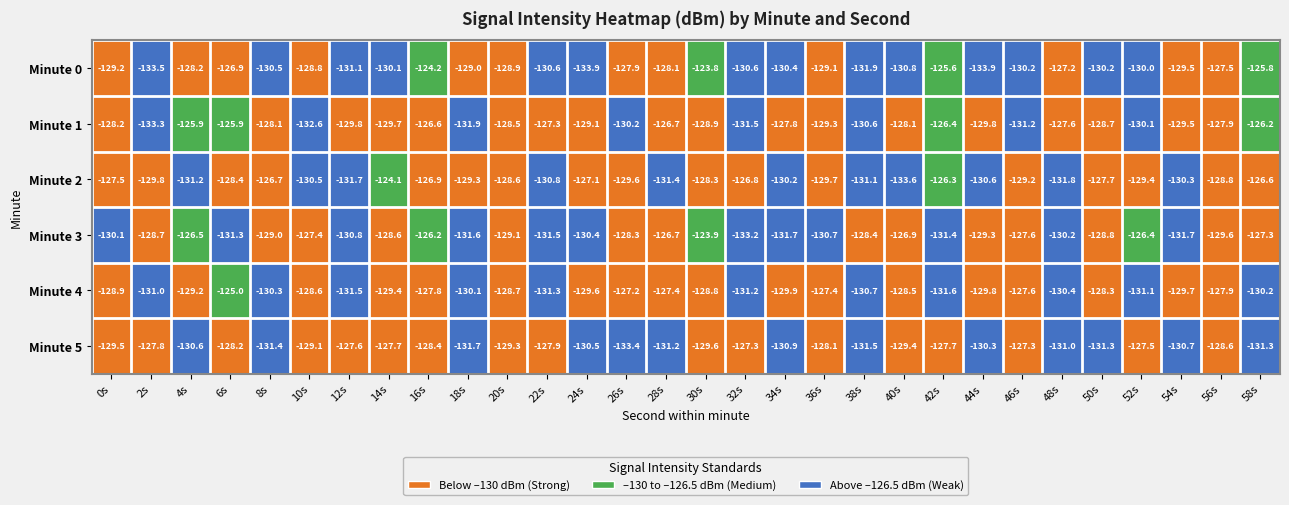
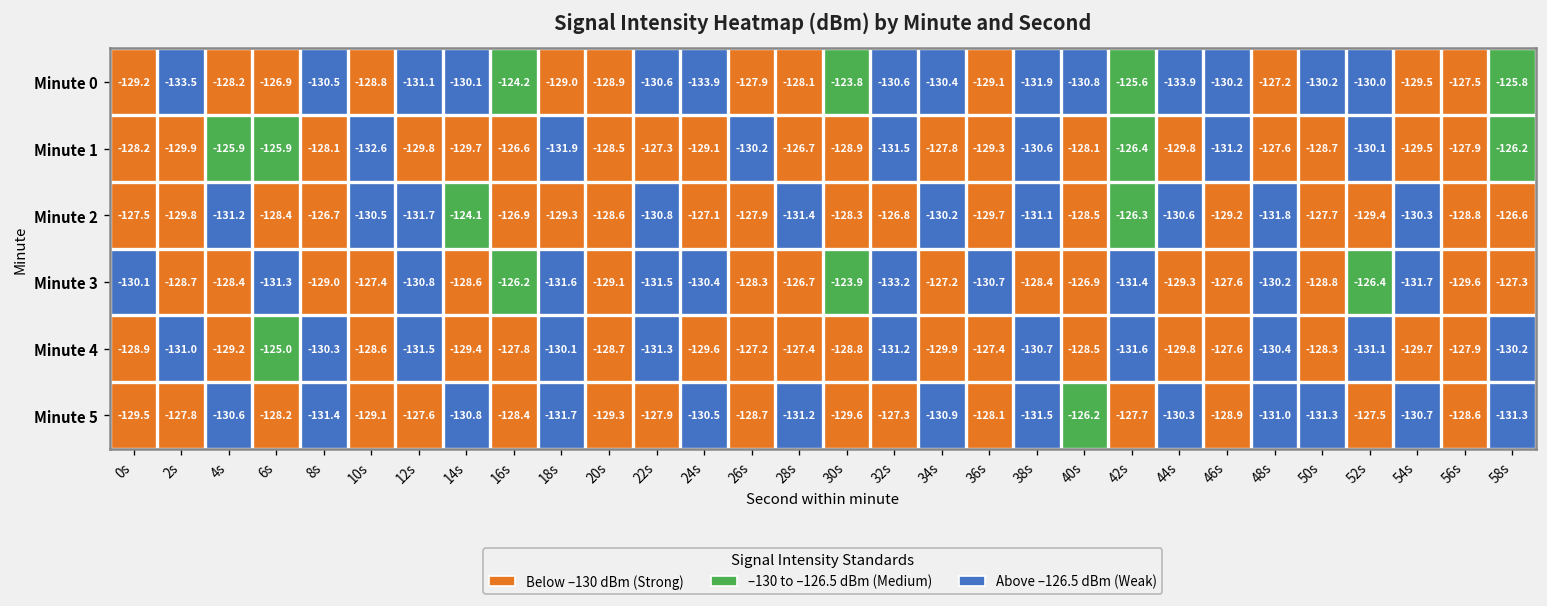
  {
    "Minute 0": {
      "0s": -129.2,
      "2s": -133.5,
      "4s": -128.2,
      "6s": -126.9,
      "8s": -130.5,
      "10s": -128.8,
      "12s": -131.1,
      "14s": -130.1,
      "16s": -124.2,
      "18s": -129.0,
      "20s": -128.9,
      "22s": -130.6,
      "24s": -133.9,
      "26s": -127.9,
      "28s": -128.1,
      "30s": -123.8,
      "32s": -130.6,
      "34s": -130.4,
      "36s": -129.1,
      "38s": -131.9,
      "40s": -130.8,
      "42s": -125.6,
      "44s": -133.9,
      "46s": -130.2,
      "48s": -127.2,
      "50s": -130.2,
      "52s": -130.0,
      "54s": -129.5,
      "56s": -127.5,
      "58s": -125.8
    },
    "Minute 1": {
      "0s": -128.2,
-     "2s": -133.3,
+     "2s": -129.9,
      "4s": -125.9,
      "6s": -125.9,
      "8s": -128.1,
      "10s": -132.6,
      "12s": -129.8,
      "14s": -129.7,
      "16s": -126.6,
      "18s": -131.9,
      "20s": -128.5,
      "22s": -127.3,
      "24s": -129.1,
      "26s": -130.2,
      "28s": -126.7,
      "30s": -128.9,
      "32s": -131.5,
      "34s": -127.8,
      "36s": -129.3,
      "38s": -130.6,
      "40s": -128.1,
      "42s": -126.4,
      "44s": -129.8,
      "46s": -131.2,
      "48s": -127.6,
      "50s": -128.7,
      "52s": -130.1,
      "54s": -129.5,
      "56s": -127.9,
      "58s": -126.2
    },
    "Minute 2": {
      "0s": -127.5,
      "2s": -129.8,
      "4s": -131.2,
      "6s": -128.4,
      "8s": -126.7,
      "10s": -130.5,
      "12s": -131.7,
      "14s": -124.1,
      "16s": -126.9,
      "18s": -129.3,
      "20s": -128.6,
      "22s": -130.8,
      "24s": -127.1,
-     "26s": -129.6,
+     "26s": -127.9,
      "28s": -131.4,
      "30s": -128.3,
      "32s": -126.8,
      "34s": -130.2,
      "36s": -129.7,
      "38s": -131.1,
-     "40s": -133.6,
+     "40s": -128.5,
      "42s": -126.3,
      "44s": -130.6,
      "46s": -129.2,
      "48s": -131.8,
      "50s": -127.7,
      "52s": -129.4,
      "54s": -130.3,
      "56s": -128.8,
      "58s": -126.6
    },
    "Minute 3": {
      "0s": -130.1,
      "2s": -128.7,
-     "4s": -126.5,
+     "4s": -128.4,
      "6s": -131.3,
      "8s": -129.0,
      "10s": -127.4,
      "12s": -130.8,
      "14s": -128.6,
      "16s": -126.2,
      "18s": -131.6,
      "20s": -129.1,
      "22s": -131.5,
      "24s": -130.4,
      "26s": -128.3,
      "28s": -126.7,
      "30s": -123.9,
      "32s": -133.2,
-     "34s": -131.7,
+     "34s": -127.2,
      "36s": -130.7,
      "38s": -128.4,
      "40s": -126.9,
      "42s": -131.4,
      "44s": -129.3,
      "46s": -127.6,
      "48s": -130.2,
      "50s": -128.8,
      "52s": -126.4,
      "54s": -131.7,
      "56s": -129.6,
      "58s": -127.3
    },
    "Minute 4": {
      "0s": -128.9,
      "2s": -131.0,
      "4s": -129.2,
      "6s": -125.0,
      "8s": -130.3,
      "10s": -128.6,
      "12s": -131.5,
      "14s": -129.4,
      "16s": -127.8,
      "18s": -130.1,
      "20s": -128.7,
      "22s": -131.3,
      "24s": -129.6,
      "26s": -127.2,
      "28s": -127.4,
      "30s": -128.8,
      "32s": -131.2,
      "34s": -129.9,
      "36s": -127.4,
      "38s": -130.7,
      "40s": -128.5,
      "42s": -131.6,
      "44s": -129.8,
      "46s": -127.6,
      "48s": -130.4,
      "50s": -128.3,
      "52s": -131.1,
      "54s": -129.7,
      "56s": -127.9,
      "58s": -130.2
    },
    "Minute 5": {
      "0s": -129.5,
      "2s": -127.8,
      "4s": -130.6,
      "6s": -128.2,
      "8s": -131.4,
      "10s": -129.1,
      "12s": -127.6,
-     "14s": -127.7,
+     "14s": -130.8,
      "16s": -128.4,
      "18s": -131.7,
      "20s": -129.3,
      "22s": -127.9,
      "24s": -130.5,
-     "26s": -133.4,
+     "26s": -128.7,
      "28s": -131.2,
      "30s": -129.6,
      "32s": -127.3,
      "34s": -130.9,
      "36s": -128.1,
      "38s": -131.5,
-     "40s": -129.4,
+     "40s": -126.2,
      "42s": -127.7,
      "44s": -130.3,
-     "46s": -127.3,
+     "46s": -128.9,
      "48s": -131.0,
      "50s": -131.3,
      "52s": -127.5,
      "54s": -130.7,
      "56s": -128.6,
      "58s": -131.3
    }
  }
